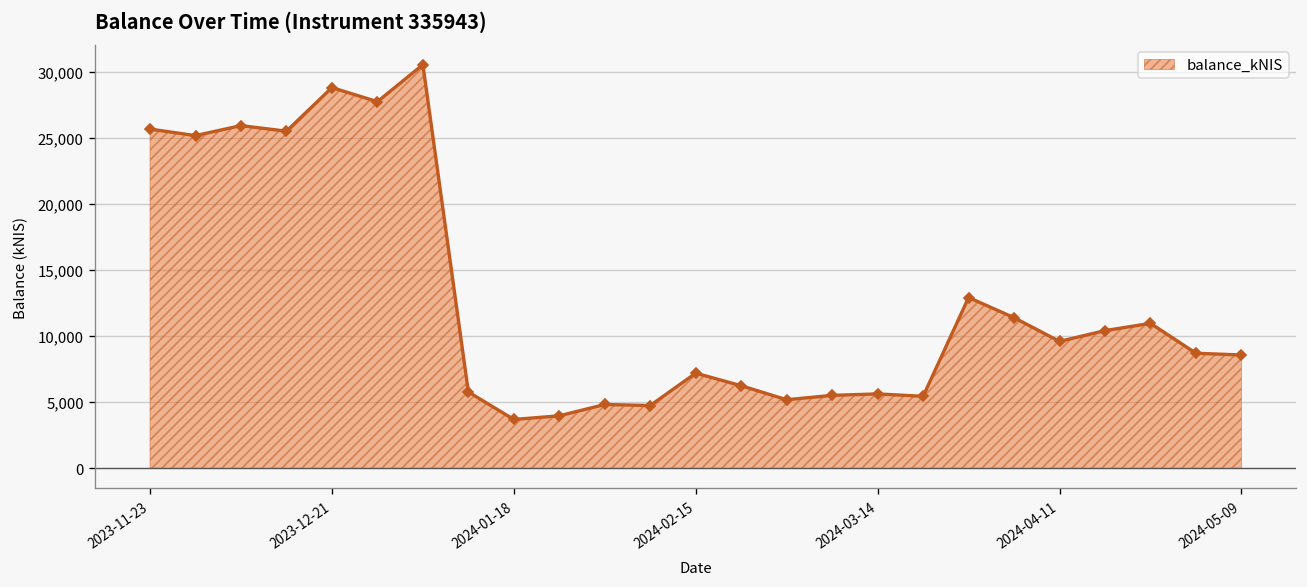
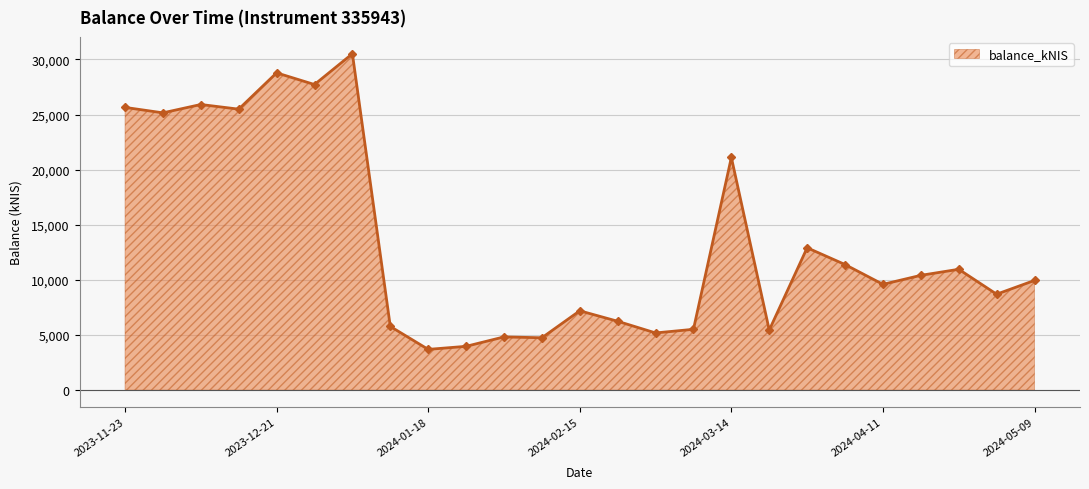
  {
    "2023-11-23": "25,700",
    "2023-12-21": "28,800",
    "2024-01-18": "3,700",
    "2024-02-15": "7,200",
-   "2024-03-14": "5,600",
+   "2024-03-14": "21,100",
    "2024-04-11": "9,600",
-   "2024-05-09": "8,600"
+   "2024-05-09": "10,000"
  }
